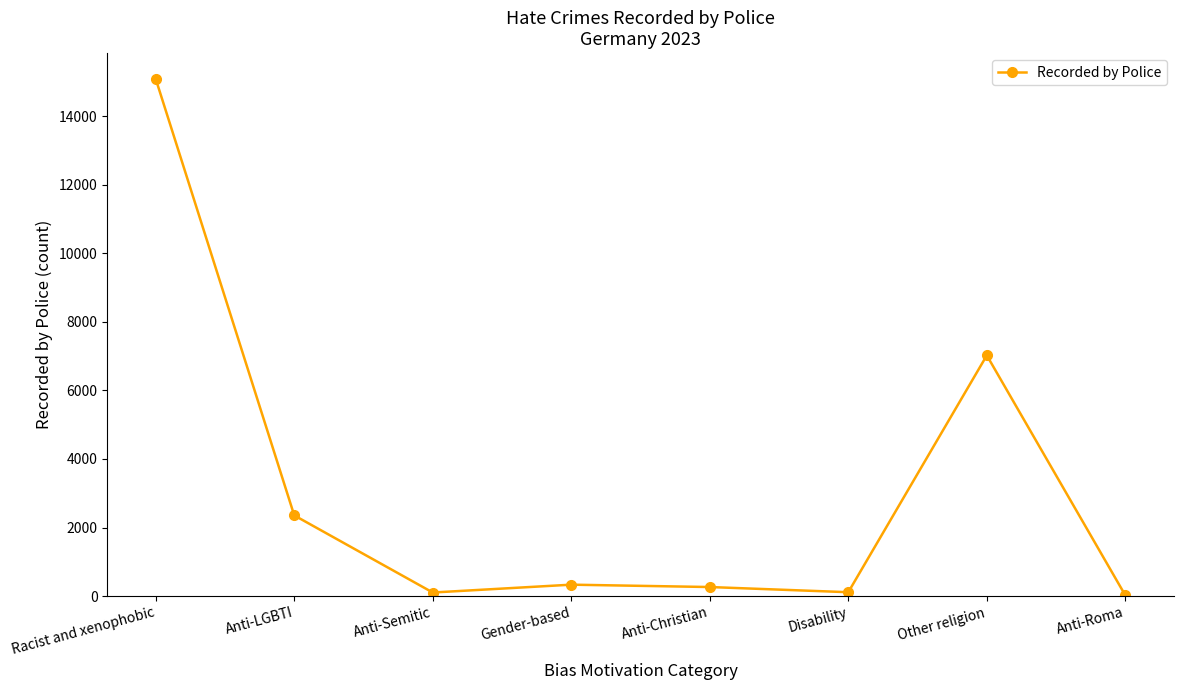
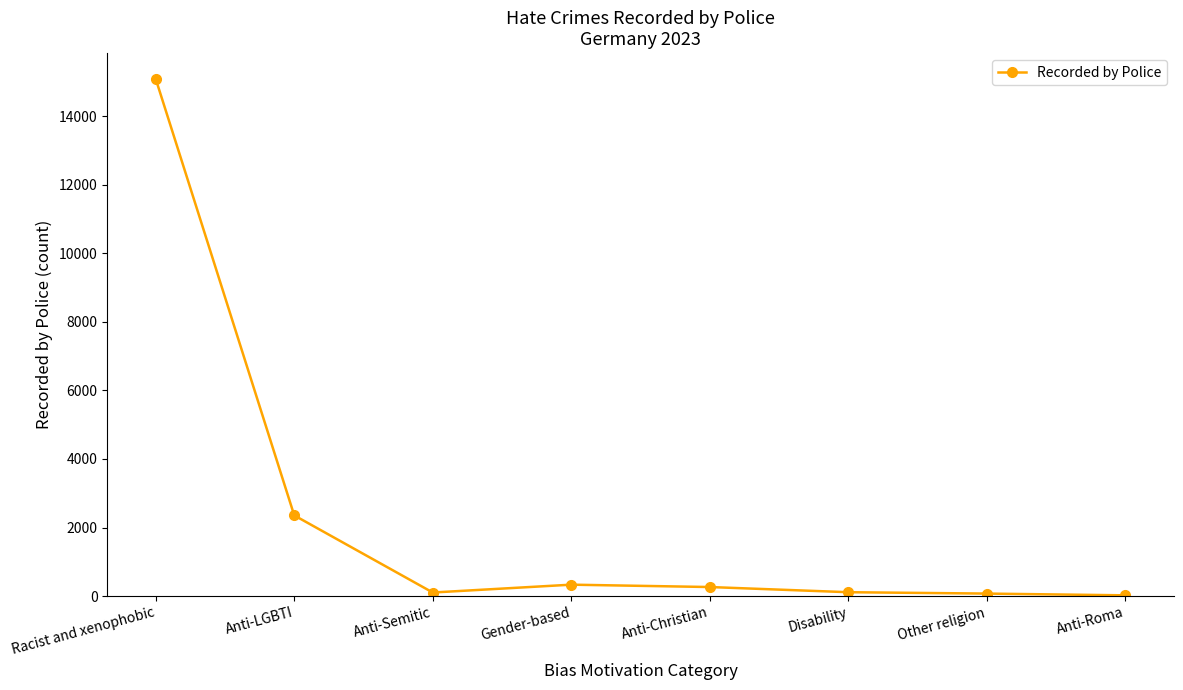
  {
    "Racist and xenophobic": 15100,
    "Anti-LGBTI": 2400,
    "Anti-Semitic": 100,
    "Gender-based": 300,
    "Anti-Christian": 300,
    "Disability": 100,
-   "Other religion": 7000,
+   "Other religion": 100,
    "Anti-Roma": 0
  }
